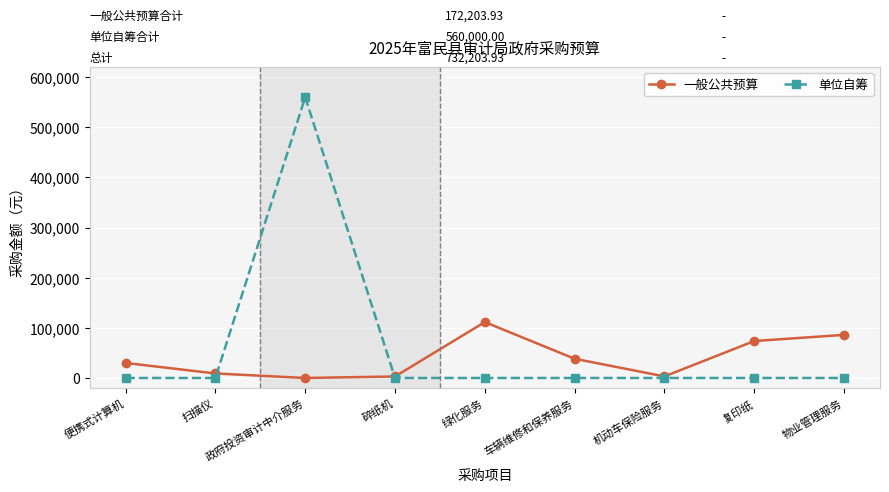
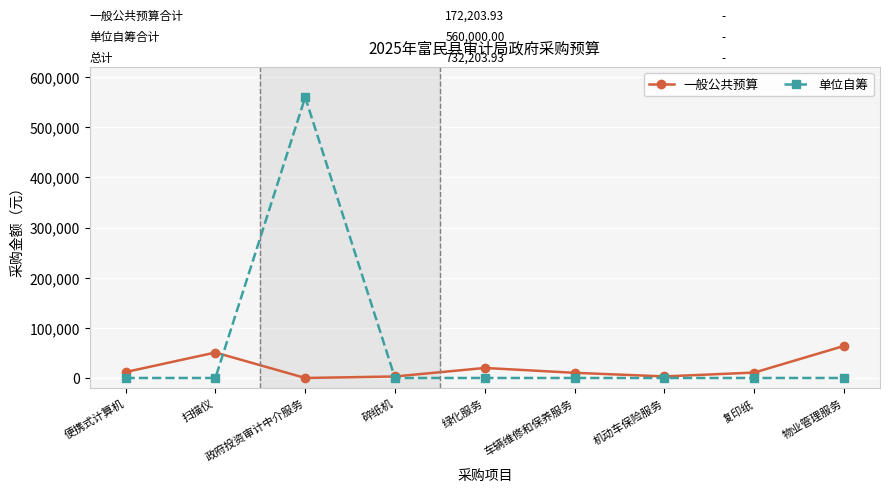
  {
    "一般公共预算": {
-     "便携式计算机": "30,000",
-     "扫描仪": "10,000",
+     "便携式计算机": "10,000",
+     "扫描仪": "50,000",
      "政府投资审计中介服务": "0",
-     "绿化服务": "110,000",
-     "车辆维修和保养服务": "40,000",
-     "复印纸": "70,000",
-     "物业管理服务": "90,000"
+     "绿化服务": "20,000",
+     "车辆维修和保养服务": "10,000",
+     "复印纸": "10,000",
+     "物业管理服务": "60,000"
    },
    "单位自筹": {
      "便携式计算机": "0",
      "扫描仪": "0",
      "政府投资审计中介服务": "560,000",
      "绿化服务": "0",
      "车辆维修和保养服务": "0",
      "复印纸": "0",
      "物业管理服务": "0"
    }
  }
